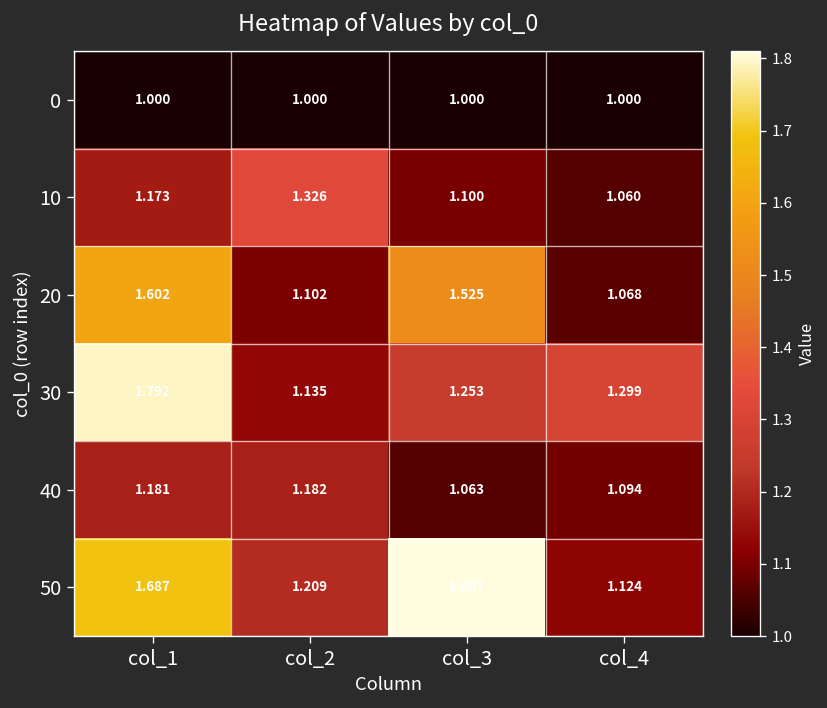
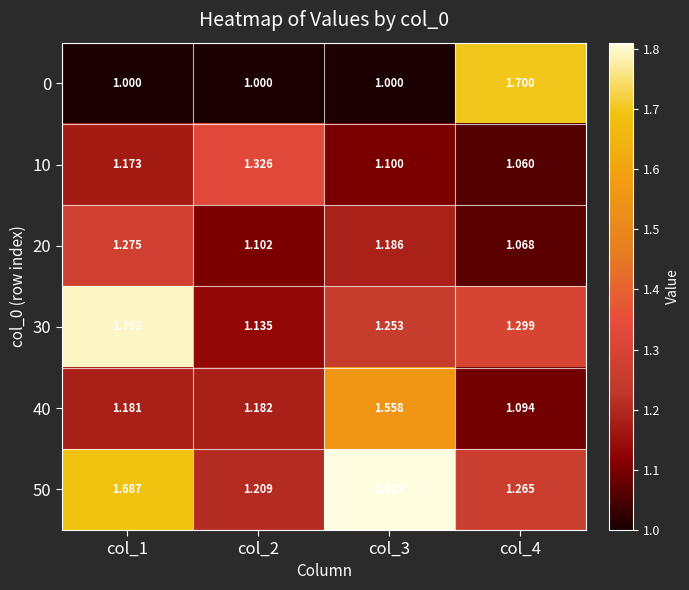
  {
    "0": {
      "col_1": 1.000,
      "col_2": 1.000,
      "col_3": 1.000,
-     "col_4": 1.000
+     "col_4": 1.700
    },
    "10": {
      "col_1": 1.173,
      "col_2": 1.326,
      "col_3": 1.100,
      "col_4": 1.060
    },
    "20": {
-     "col_1": 1.602,
+     "col_1": 1.275,
      "col_2": 1.102,
-     "col_3": 1.525,
+     "col_3": 1.186,
      "col_4": 1.068
    },
    "30": {
      "col_1": 1.792,
      "col_2": 1.135,
      "col_3": 1.253,
      "col_4": 1.299
    },
    "40": {
      "col_1": 1.181,
      "col_2": 1.182,
-     "col_3": 1.063,
+     "col_3": 1.558,
      "col_4": 1.094
    },
    "50": {
      "col_1": 1.687,
      "col_2": 1.209,
-     "col_4": 1.124
+     "col_4": 1.265
    }
  }
